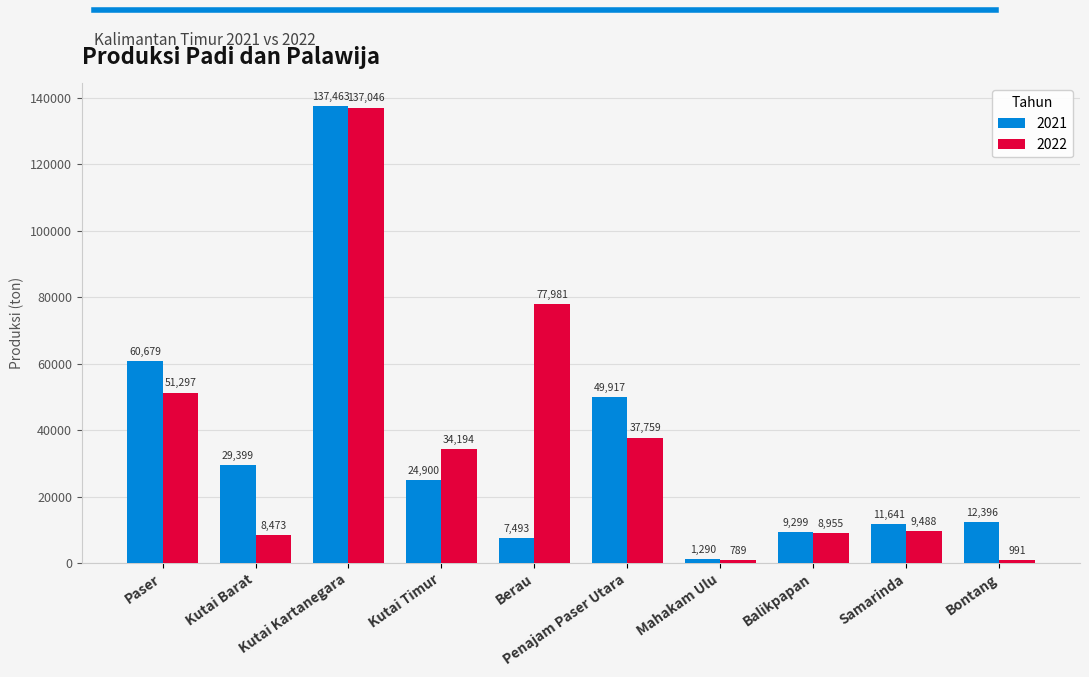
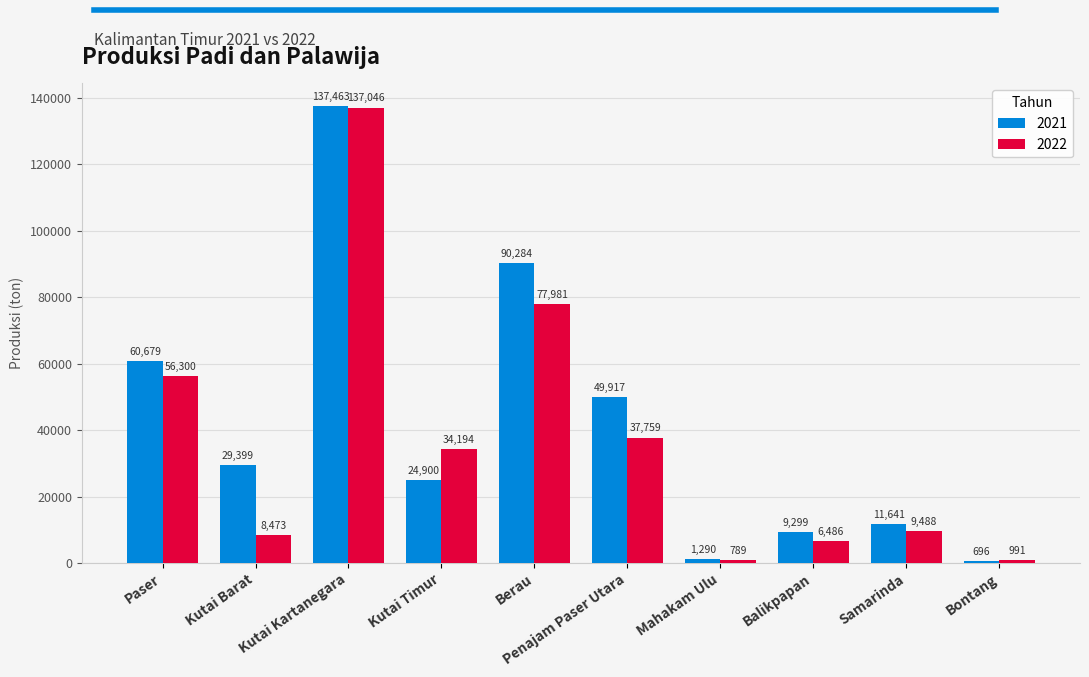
  {
    "2021": {
      "Paser": "60,679",
      "Kutai Barat": "29,399",
      "Kutai Kartanegara": "137,463",
      "Kutai Timur": "24,900",
-     "Berau": "7,493",
+     "Berau": "90,284",
      "Penajam Paser Utara": "49,917",
      "Mahakam Ulu": "1,290",
      "Balikpapan": "9,299",
      "Samarinda": "11,641",
-     "Bontang": "12,396"
+     "Bontang": "696"
    },
    "2022": {
-     "Paser": "51,297",
+     "Paser": "56,300",
      "Kutai Barat": "8,473",
      "Kutai Kartanegara": "137,046",
      "Kutai Timur": "34,194",
      "Berau": "77,981",
      "Penajam Paser Utara": "37,759",
      "Mahakam Ulu": "789",
-     "Balikpapan": "8,955",
+     "Balikpapan": "6,486",
      "Samarinda": "9,488",
      "Bontang": "991"
    }
  }
